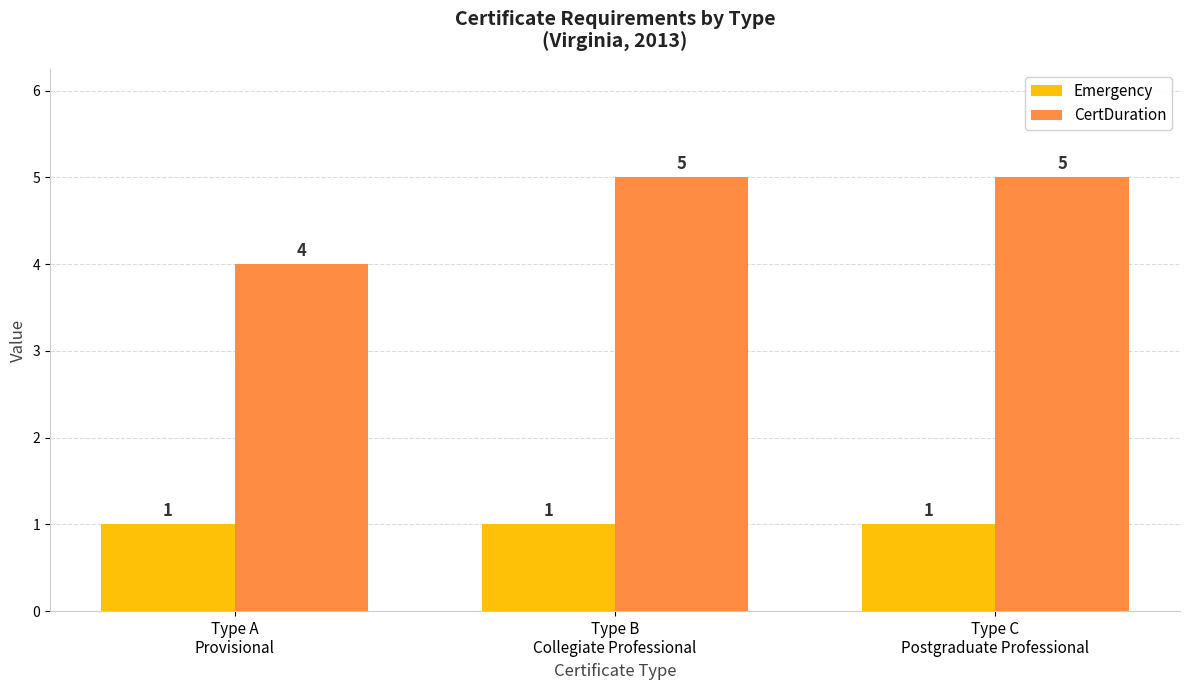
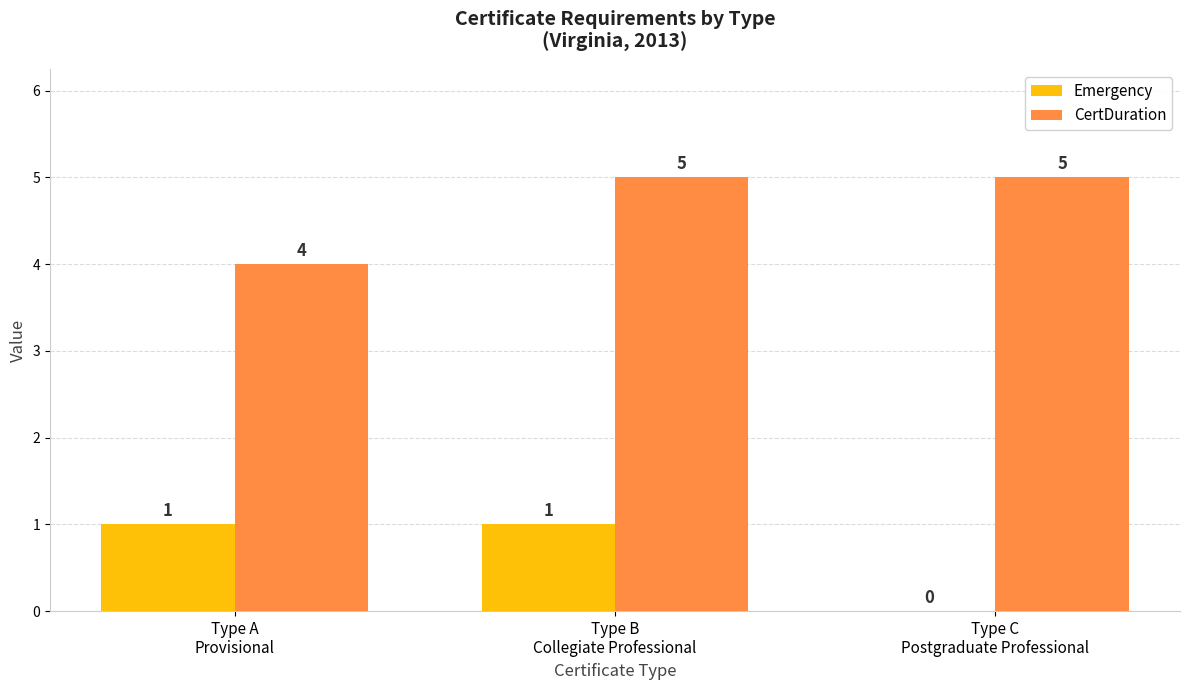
  {
    "Emergency": {
      "Type A Provisional": 1,
      "Type B Collegiate Professional": 1,
-     "Type C Postgraduate Professional": 1
+     "Type C Postgraduate Professional": 0
    },
    "CertDuration": {
      "Type A Provisional": 4,
      "Type B Collegiate Professional": 5,
      "Type C Postgraduate Professional": 5
    }
  }
